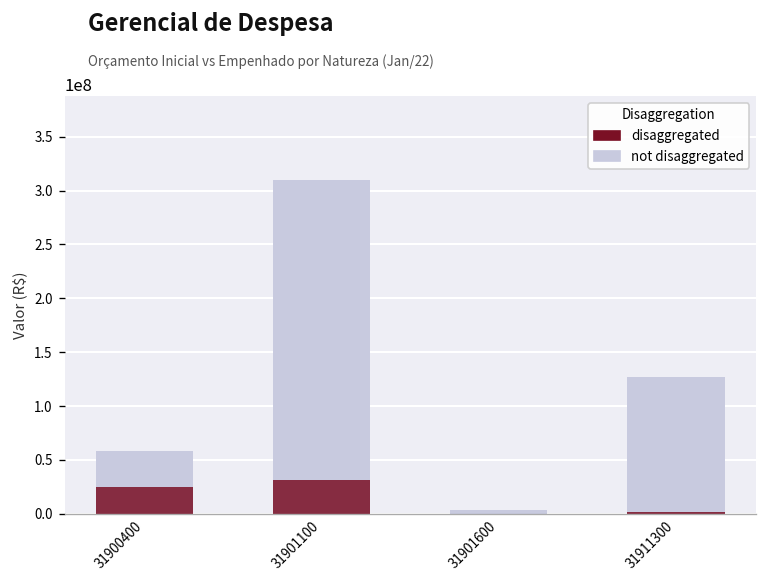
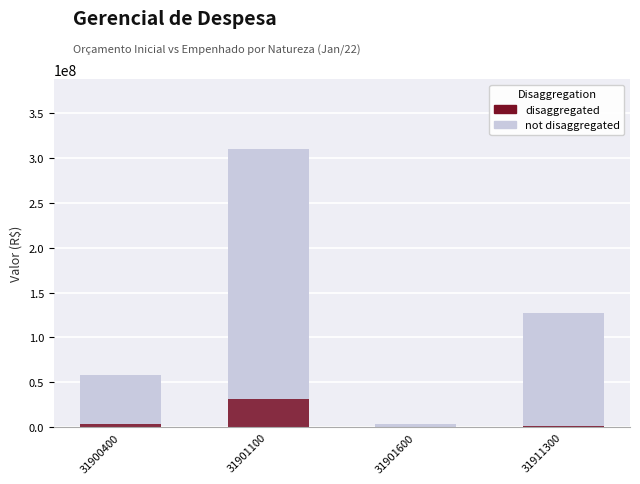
  {
    "not disaggregated": {
      "31900400": 60000000,
      "31901100": 310000000,
      "31901600": 0,
      "31911300": 130000000
    },
    "disaggregated": {
-     "31900400": 20000000
+     "31900400": 0
    }
  }
